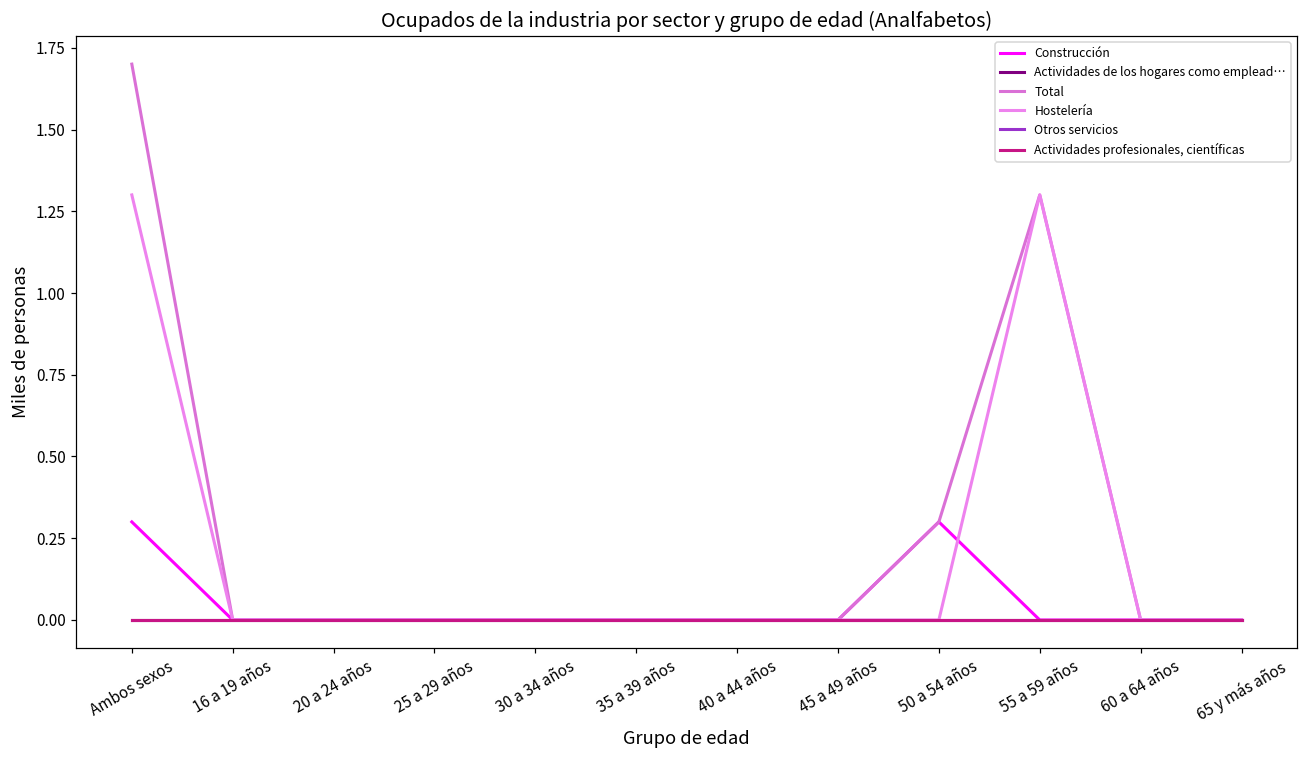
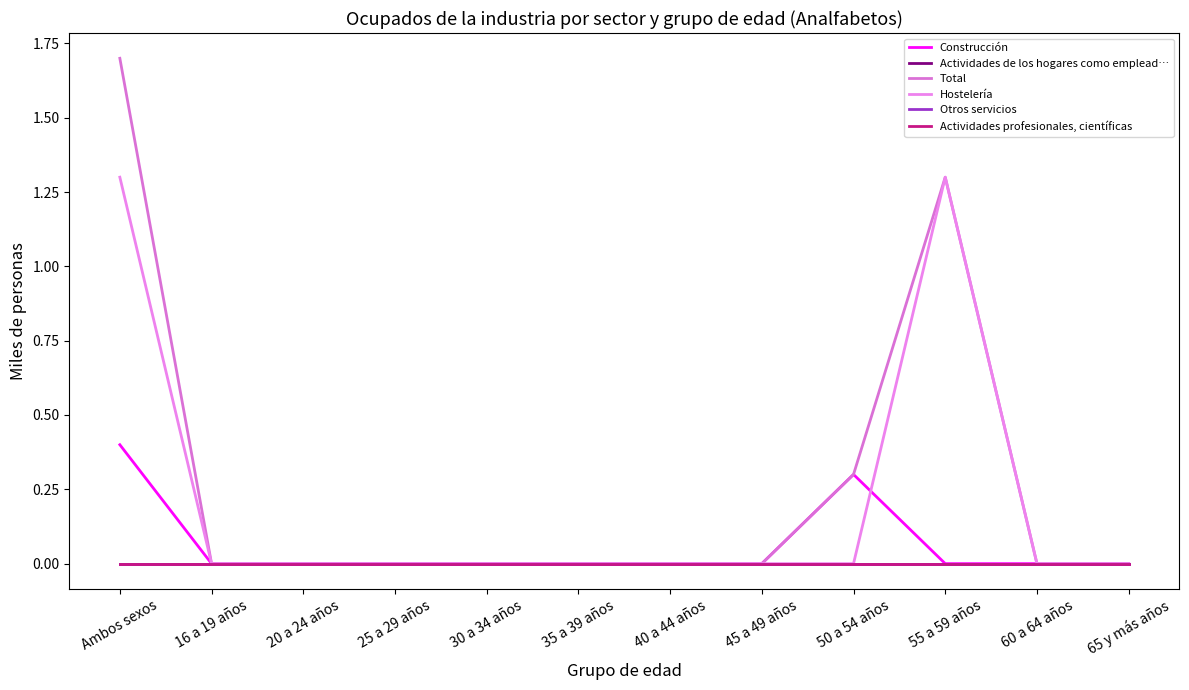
  {
    "Construcción": {
-     "Ambos sexos": 0.3
+     "Ambos sexos": 0.4
    },
    "Actividades profesionales, científicas": {
      "Ambos sexos": 0.0
    }
  }
